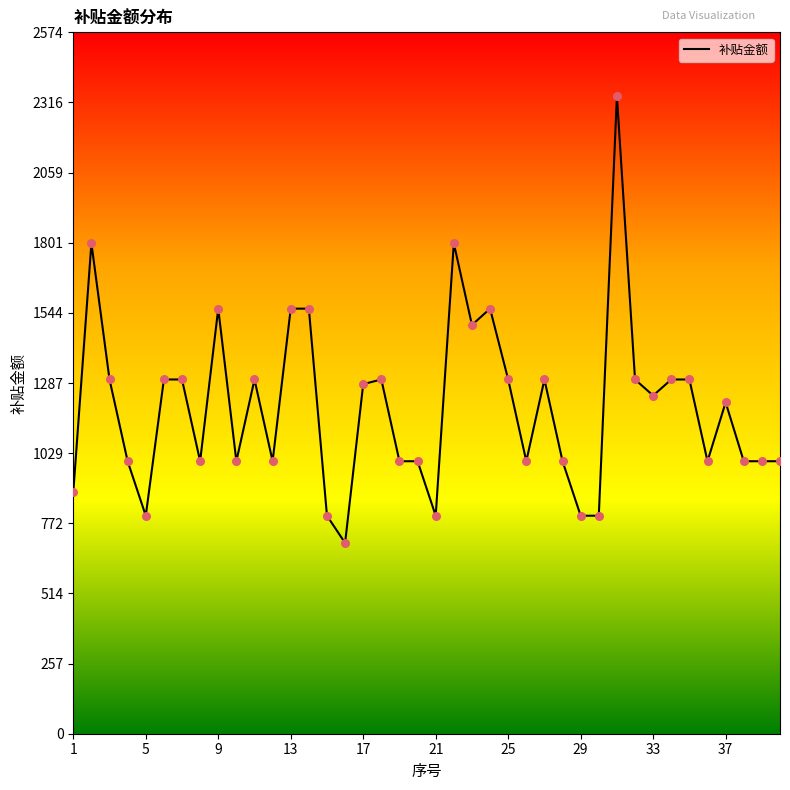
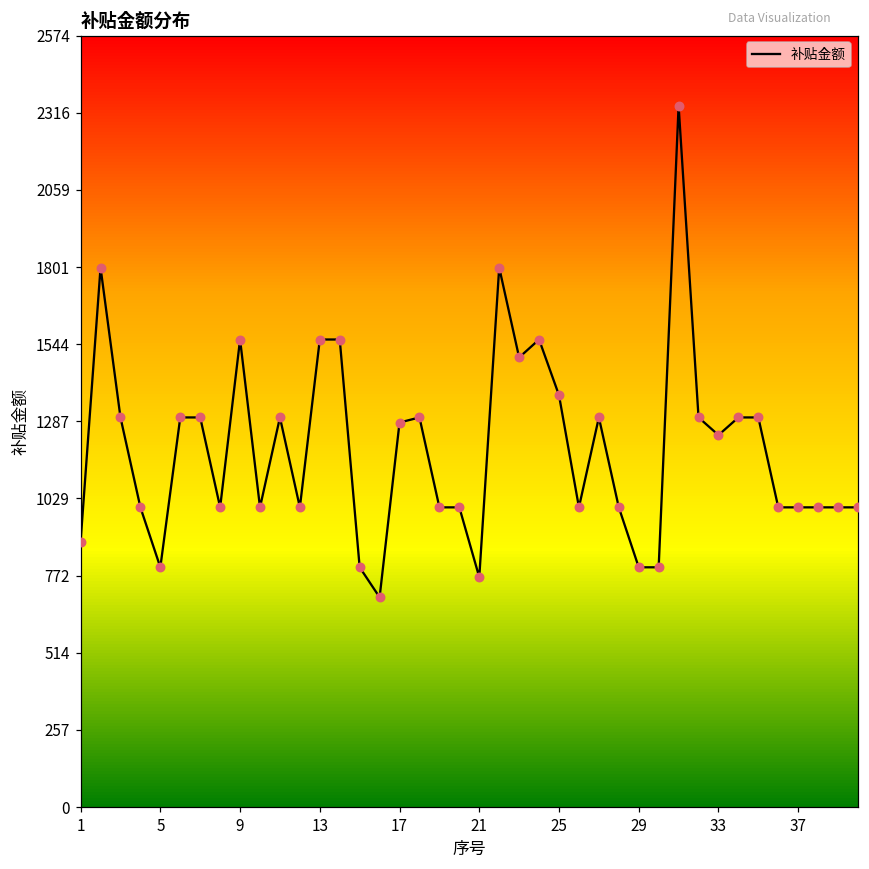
  {
    "1": 890,
    "5": 800,
    "9": 1560,
    "13": 1560,
    "17": 1280,
-   "21": 800,
-   "25": 1300,
+   "21": 770,
+   "25": 1370,
    "29": 800,
    "33": 1240,
-   "37": 1220
+   "37": 1000
  }
